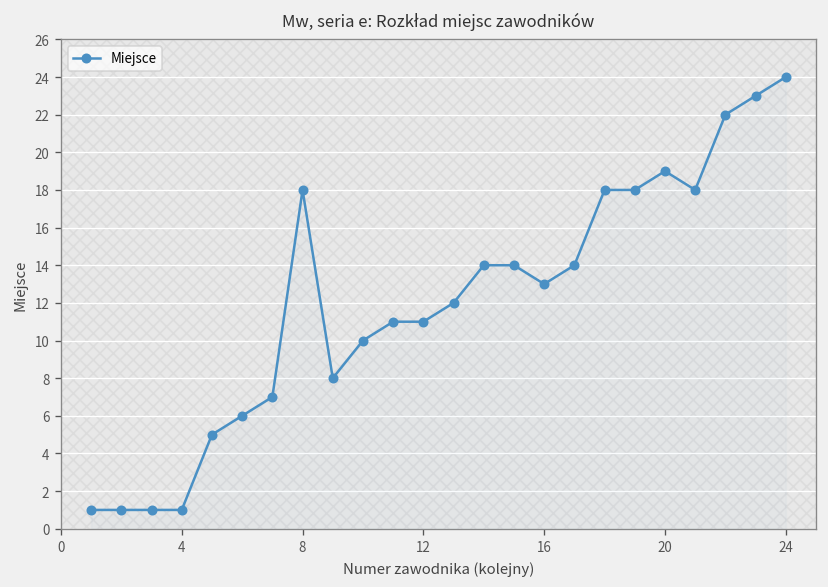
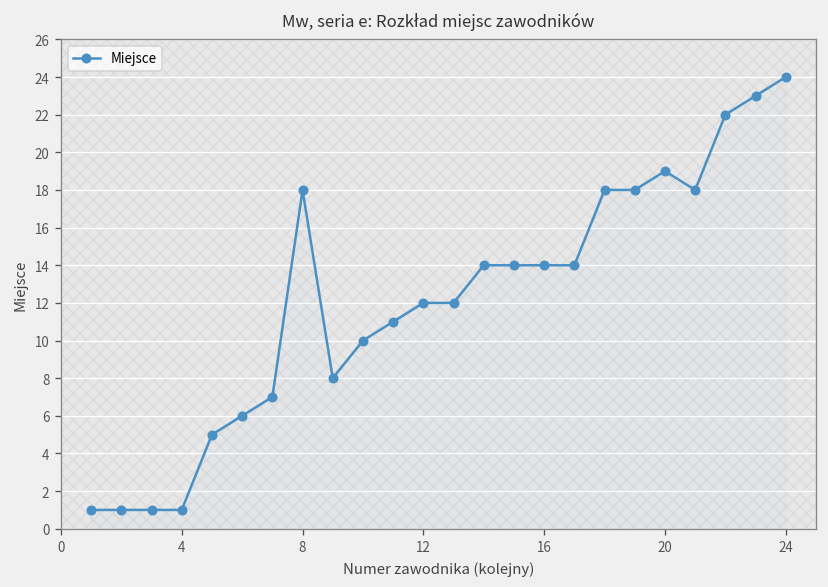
  {
    "4": 1,
    "8": 18,
-   "12": 11,
-   "16": 13,
+   "12": 12,
+   "16": 14,
    "20": 19,
    "24": 24
  }
